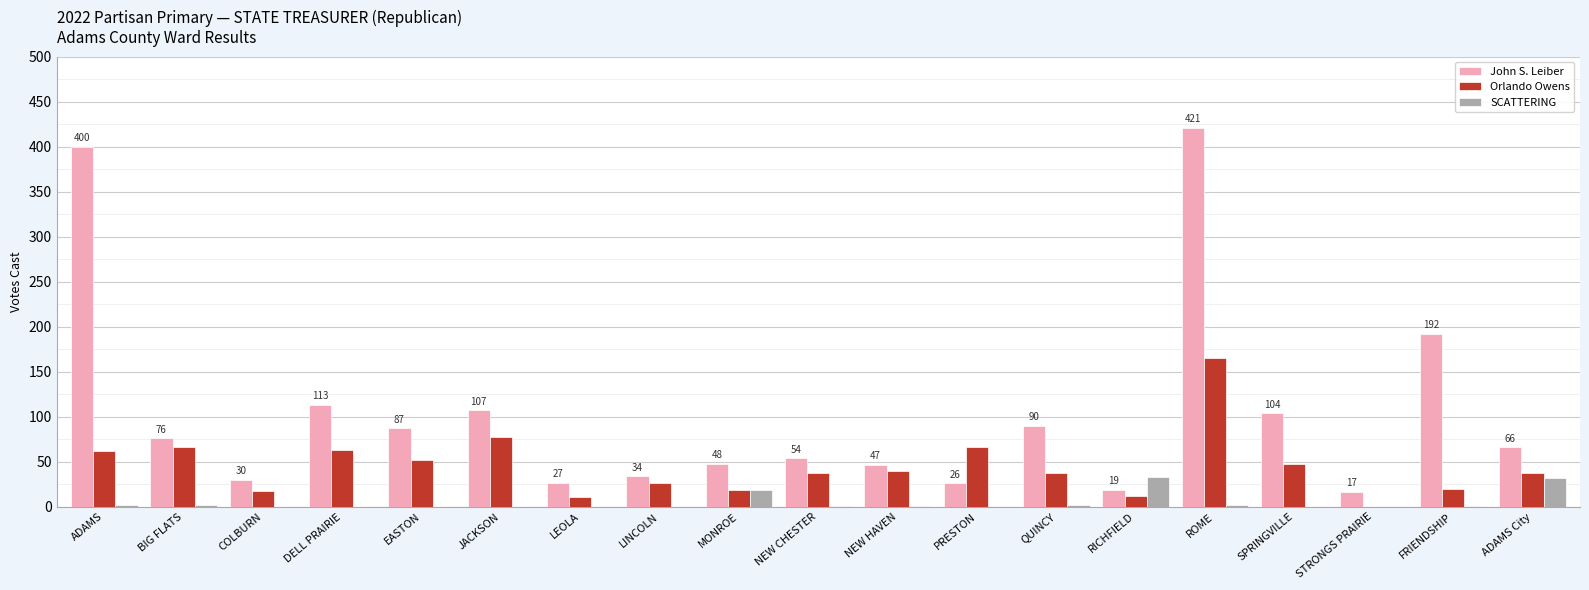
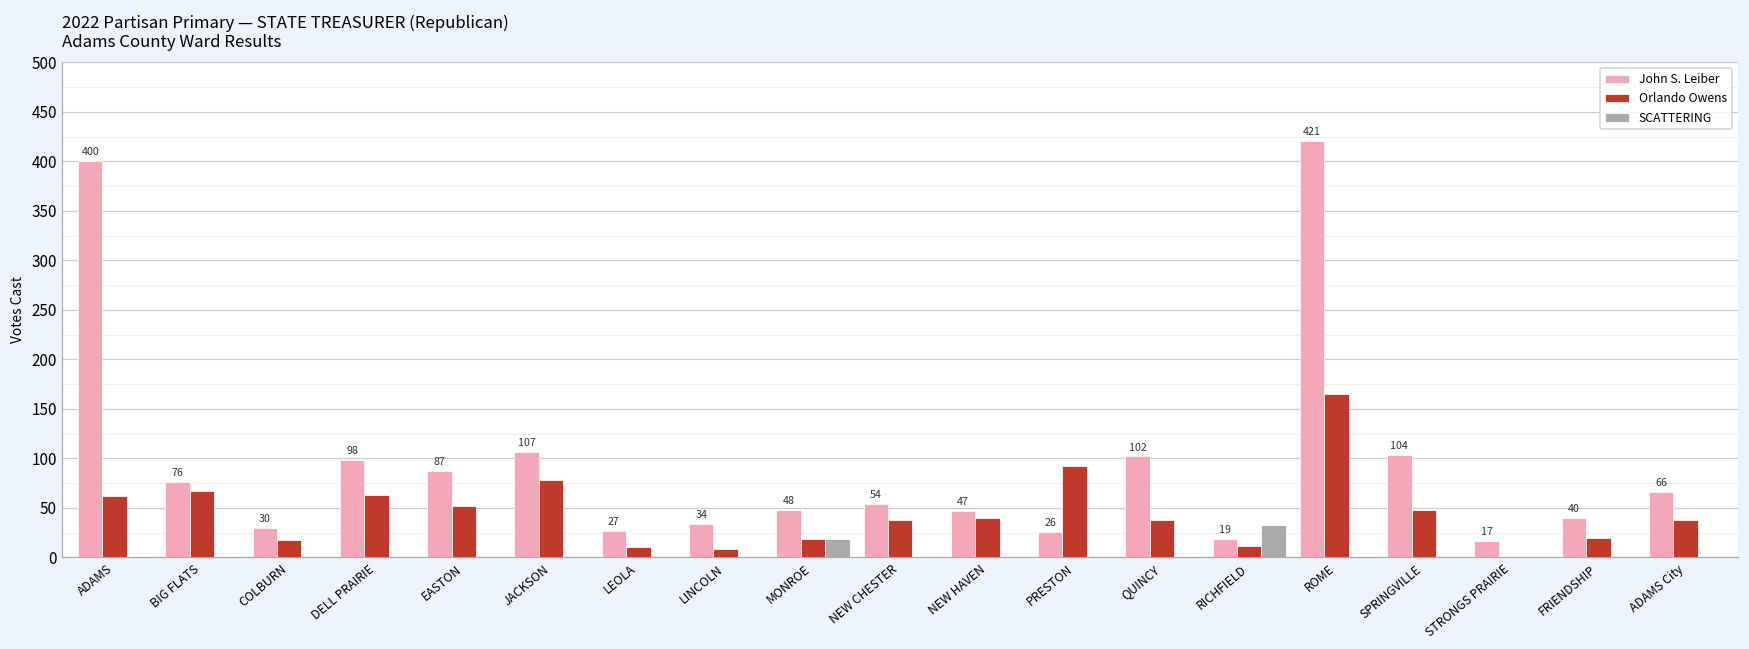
  {
    "John S. Leiber": {
      "ADAMS": 400,
      "BIG FLATS": 76,
      "COLBURN": 30,
-     "DELL PRAIRIE": 113,
+     "DELL PRAIRIE": 98,
      "EASTON": 87,
      "JACKSON": 107,
      "LEOLA": 27,
      "LINCOLN": 34,
      "MONROE": 48,
      "NEW CHESTER": 54,
      "NEW HAVEN": 47,
      "PRESTON": 26,
-     "QUINCY": 90,
+     "QUINCY": 102,
      "RICHFIELD": 19,
      "ROME": 421,
      "SPRINGVILLE": 104,
      "STRONGS PRAIRIE": 17,
-     "FRIENDSHIP": 192,
+     "FRIENDSHIP": 40,
      "ADAMS City": 66
    },
    "Orlando Owens": {
      "ADAMS": 60,
      "BIG FLATS": 70,
      "COLBURN": 20,
      "DELL PRAIRIE": 60,
      "EASTON": 50,
      "JACKSON": 80,
      "LEOLA": 10,
-     "LINCOLN": 30,
+     "LINCOLN": 10,
      "MONROE": 20,
      "NEW CHESTER": 40,
      "NEW HAVEN": 40,
-     "PRESTON": 70,
+     "PRESTON": 90,
      "QUINCY": 40,
      "RICHFIELD": 10,
      "ROME": 170,
      "SPRINGVILLE": 50,
      "STRONGS PRAIRIE": 0,
      "FRIENDSHIP": 20,
      "ADAMS City": 40
    },
    "SCATTERING": {
      "COLBURN": 0,
      "DELL PRAIRIE": 0,
      "EASTON": 0,
      "JACKSON": 0,
      "LEOLA": 0,
      "LINCOLN": 0,
      "MONROE": 20,
      "PRESTON": 0,
      "RICHFIELD": 30,
      "SPRINGVILLE": 0,
      "STRONGS PRAIRIE": 0,
-     "ADAMS City": 30
+     "ADAMS City": 0
    }
  }
